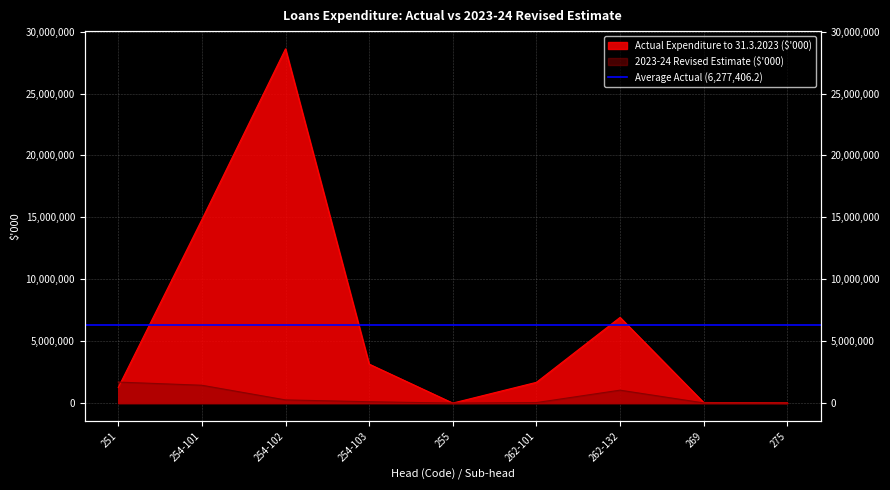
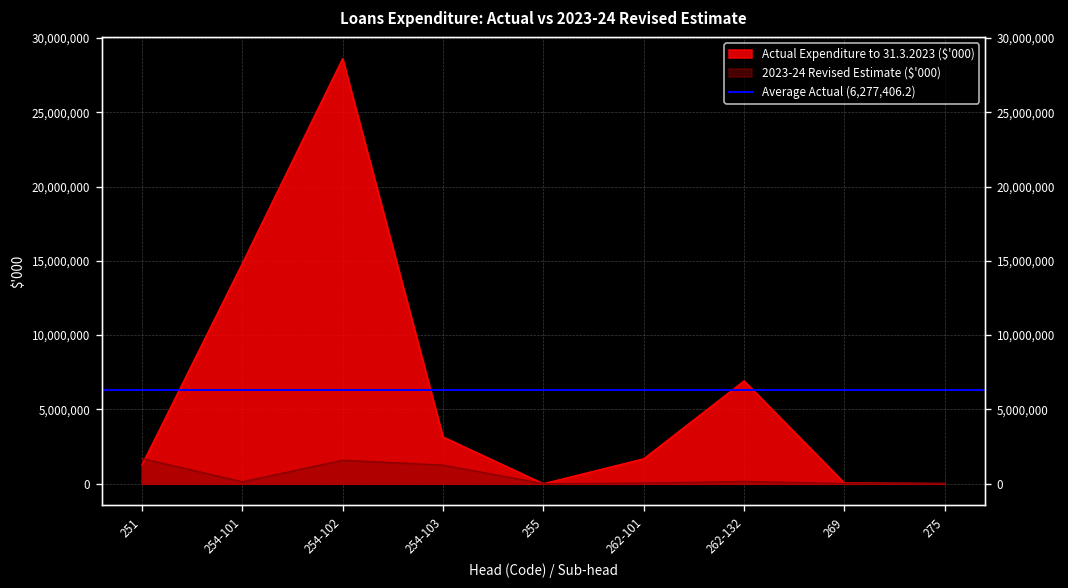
  {
    "Actual Expenditure to 31.3.2023 ($'000)": {
      "251": "1,300,000",
      "254-101": "14,800,000",
      "254-102": "28,600,000",
      "254-103": "3,100,000",
      "262-101": "1,700,000",
      "262-132": "6,900,000"
    },
    "2023-24 Revised Estimate ($'000)": {
      "251": "1,700,000",
-     "254-101": "1,400,000",
-     "254-102": "300,000",
-     "254-103": "100,000",
+     "254-101": "100,000",
+     "254-102": "1,600,000",
+     "254-103": "1,300,000",
      "262-101": "0",
-     "262-132": "1,000,000"
+     "262-132": "200,000"
    }
  }
